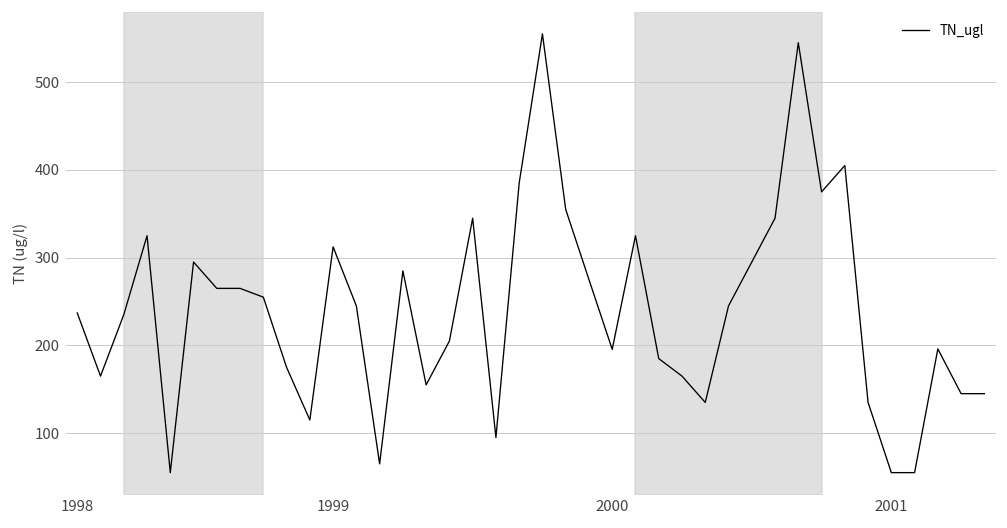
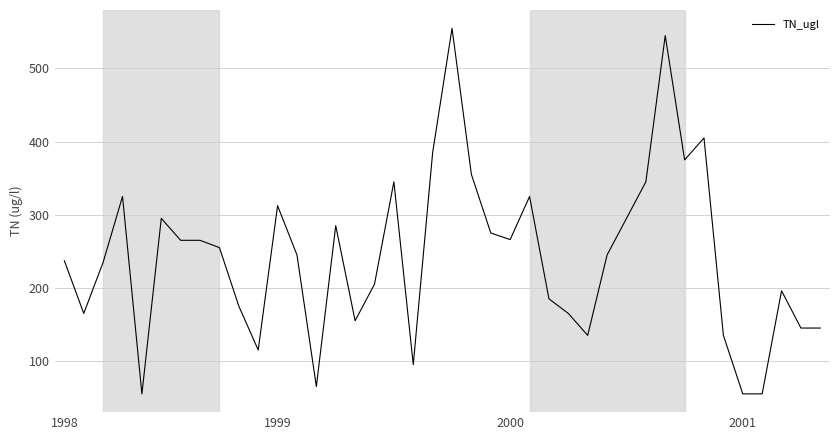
  {
    "1998": 240,
    "1999": 310,
-   "2000": 200,
+   "2000": 270,
    "2001": 60
  }
